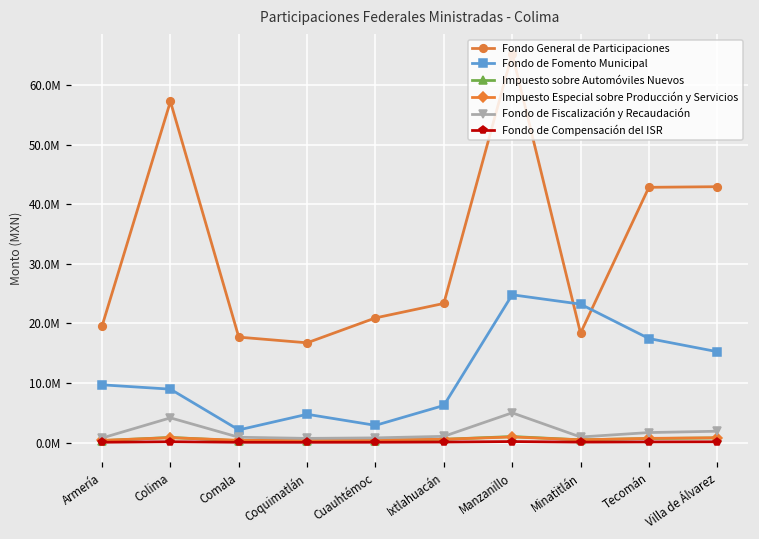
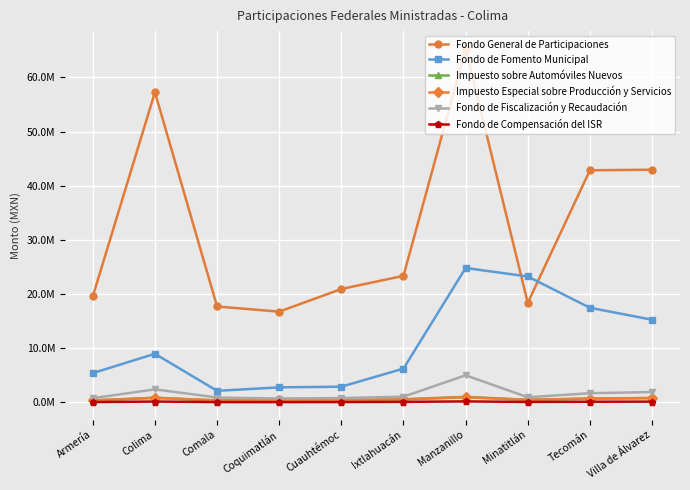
  {
    "Fondo de Fomento Municipal": {
-     "Armería": 10000000,
+     "Armería": 5000000,
      "Colima": 9000000,
      "Comala": 2000000,
-     "Coquimatlán": 5000000,
+     "Coquimatlán": 3000000,
      "Cuauhtémoc": 3000000,
      "Ixtlahuacán": 6000000,
      "Manzanillo": 25000000,
      "Minatitlán": 23000000,
      "Tecomán": 17000000,
      "Villa de Álvarez": 15000000
    },
    "Fondo de Fiscalización y Recaudación": {
-     "Colima": 4000000,
+     "Colima": 2000000,
      "Comala": 1000000,
      "Ixtlahuacán": 1000000,
      "Manzanillo": 5000000,
      "Tecomán": 2000000,
      "Villa de Álvarez": 2000000
    },
    "Fondo de Compensación del ISR": {
      "Colima": 0,
      "Manzanillo": 0,
      "Tecomán": 0,
      "Villa de Álvarez": 0
    }
  }
